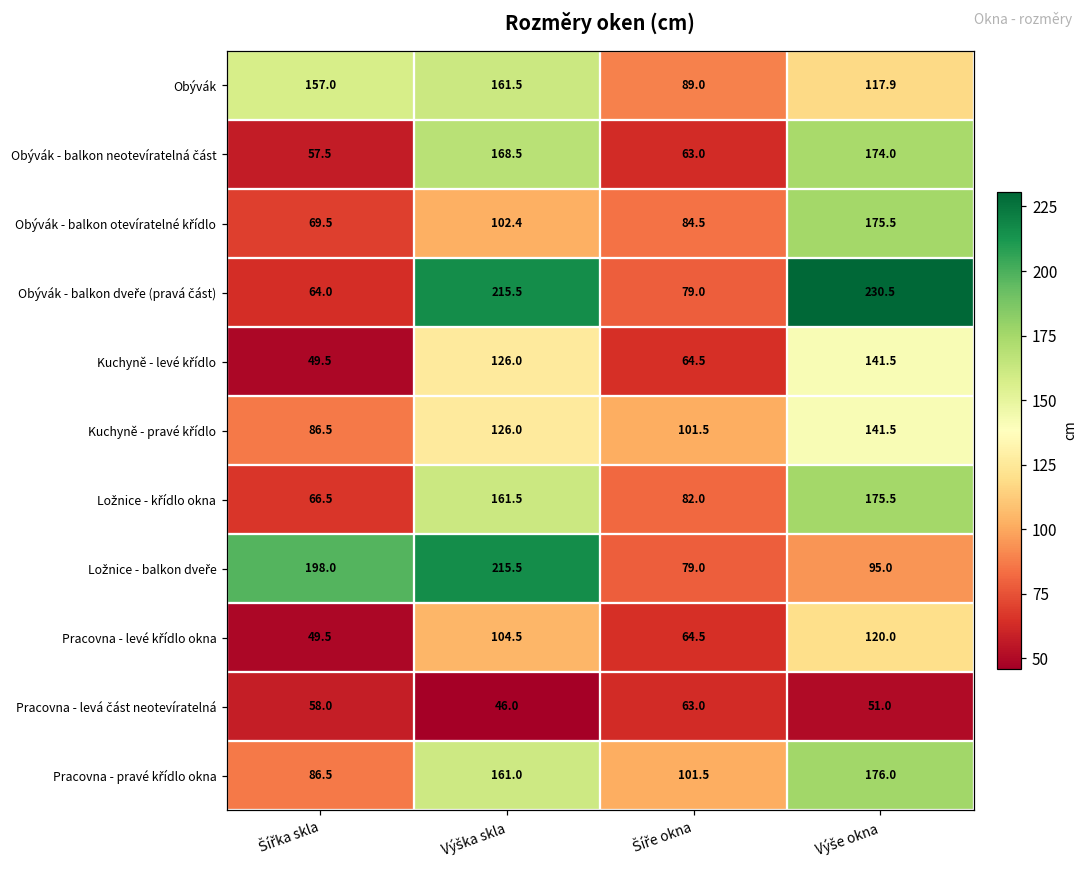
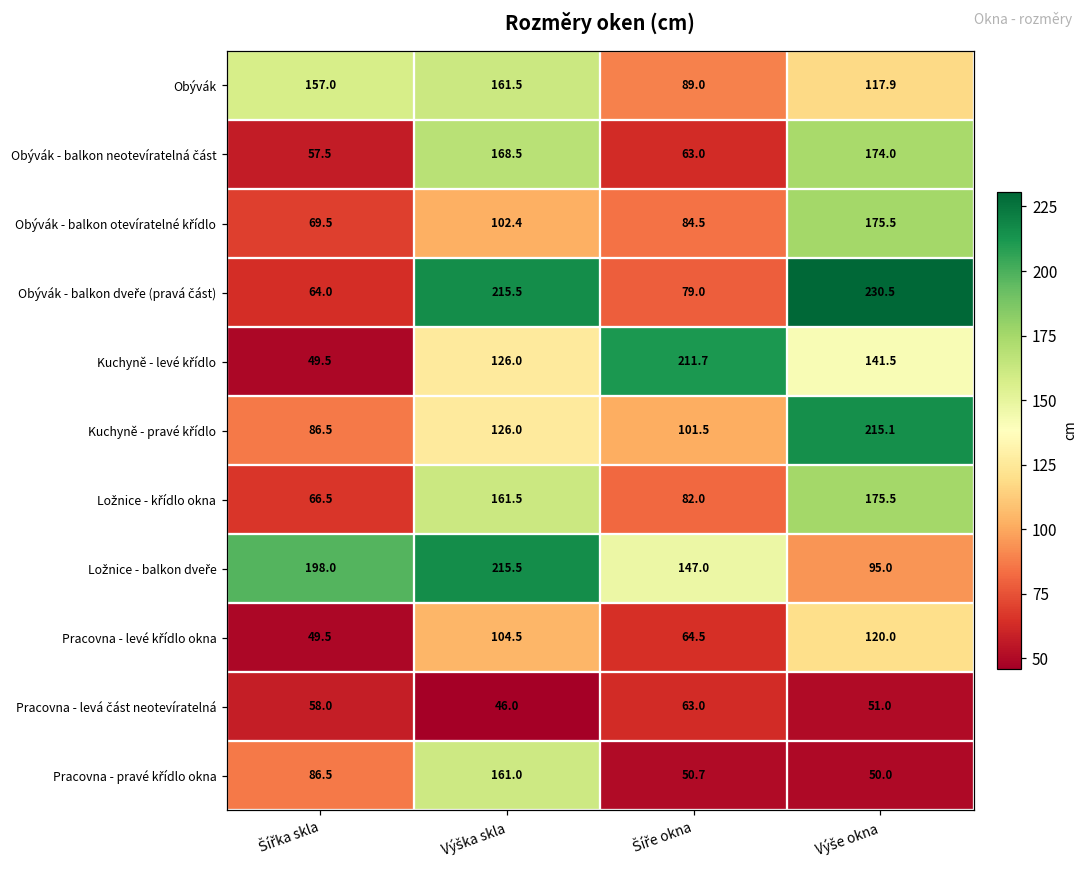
  {
    "Obývák": {
      "Šířka skla": 157.0,
      "Výška skla": 161.5,
      "Šíře okna": 89.0,
      "Výše okna": 117.9
    },
    "Obývák - balkon neotevíratelná část": {
      "Šířka skla": 57.5,
      "Výška skla": 168.5,
      "Šíře okna": 63.0,
      "Výše okna": 174.0
    },
    "Obývák - balkon otevíratelné křídlo": {
      "Šířka skla": 69.5,
      "Výška skla": 102.4,
      "Šíře okna": 84.5,
      "Výše okna": 175.5
    },
    "Obývák - balkon dveře (pravá část)": {
      "Šířka skla": 64.0,
      "Výška skla": 215.5,
      "Šíře okna": 79.0,
      "Výše okna": 230.5
    },
    "Kuchyně - levé křídlo": {
      "Šířka skla": 49.5,
      "Výška skla": 126.0,
-     "Šíře okna": 64.5,
+     "Šíře okna": 211.7,
      "Výše okna": 141.5
    },
    "Kuchyně - pravé křídlo": {
      "Šířka skla": 86.5,
      "Výška skla": 126.0,
      "Šíře okna": 101.5,
-     "Výše okna": 141.5
+     "Výše okna": 215.1
    },
    "Ložnice - křídlo okna": {
      "Šířka skla": 66.5,
      "Výška skla": 161.5,
      "Šíře okna": 82.0,
      "Výše okna": 175.5
    },
    "Ložnice - balkon dveře": {
      "Šířka skla": 198.0,
      "Výška skla": 215.5,
-     "Šíře okna": 79.0,
+     "Šíře okna": 147.0,
      "Výše okna": 95.0
    },
    "Pracovna - levé křídlo okna": {
      "Šířka skla": 49.5,
      "Výška skla": 104.5,
      "Šíře okna": 64.5,
      "Výše okna": 120.0
    },
    "Pracovna - levá část neotevíratelná": {
      "Šířka skla": 58.0,
      "Výška skla": 46.0,
      "Šíře okna": 63.0,
      "Výše okna": 51.0
    },
    "Pracovna - pravé křídlo okna": {
      "Šířka skla": 86.5,
      "Výška skla": 161.0,
-     "Šíře okna": 101.5,
-     "Výše okna": 176.0
+     "Šíře okna": 50.7,
+     "Výše okna": 50.0
    }
  }
